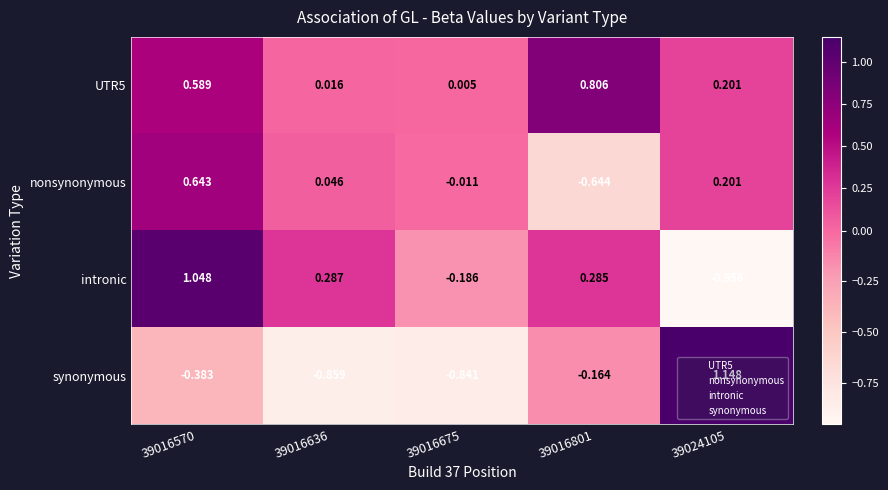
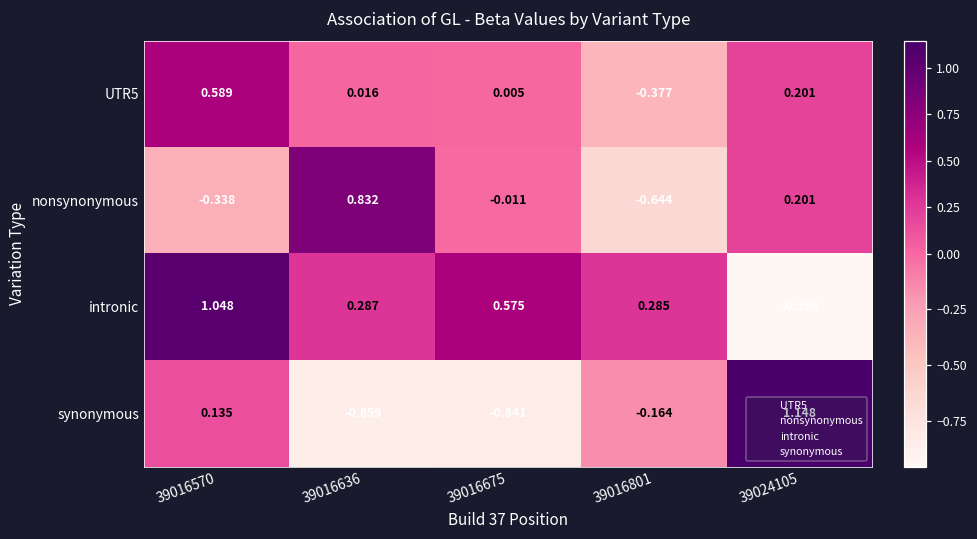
  {
    "UTR5": {
      "39016570": 0.589,
      "39016636": 0.016,
      "39016675": 0.005,
-     "39016801": 0.806,
+     "39016801": -0.377,
      "39024105": 0.201
    },
    "nonsynonymous": {
-     "39016570": 0.643,
-     "39016636": 0.046,
+     "39016570": -0.338,
+     "39016636": 0.832,
      "39016675": -0.011,
      "39024105": 0.201
    },
    "intronic": {
      "39016570": 1.048,
      "39016636": 0.287,
-     "39016675": -0.186,
+     "39016675": 0.575,
      "39016801": 0.285
    },
    "synonymous": {
-     "39016570": -0.383,
+     "39016570": 0.135,
      "39016801": -0.164
    }
  }
